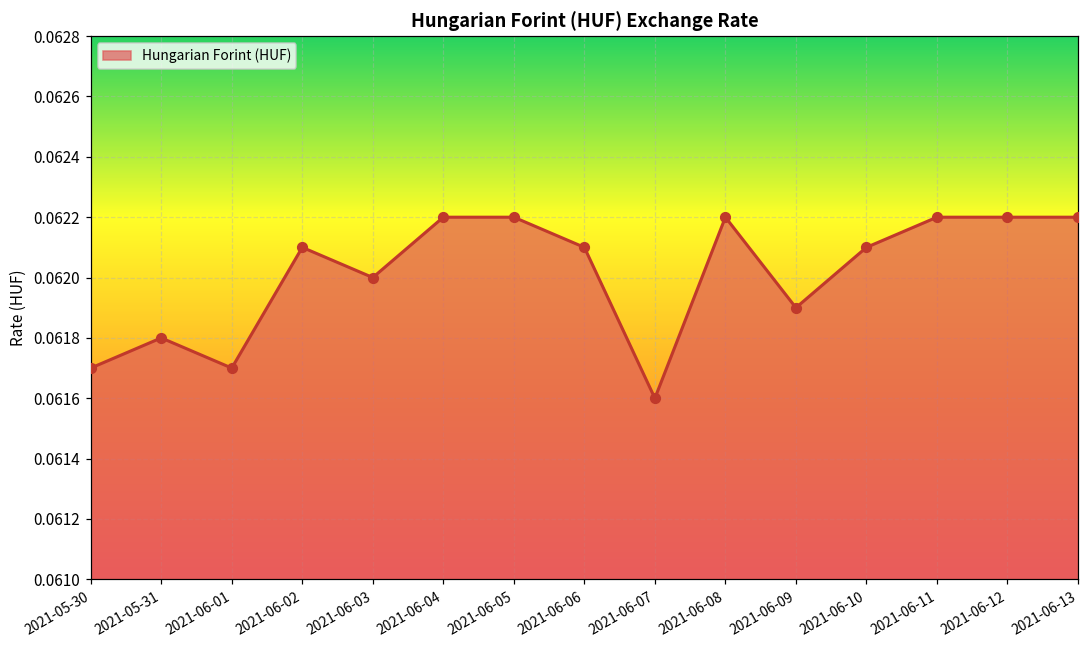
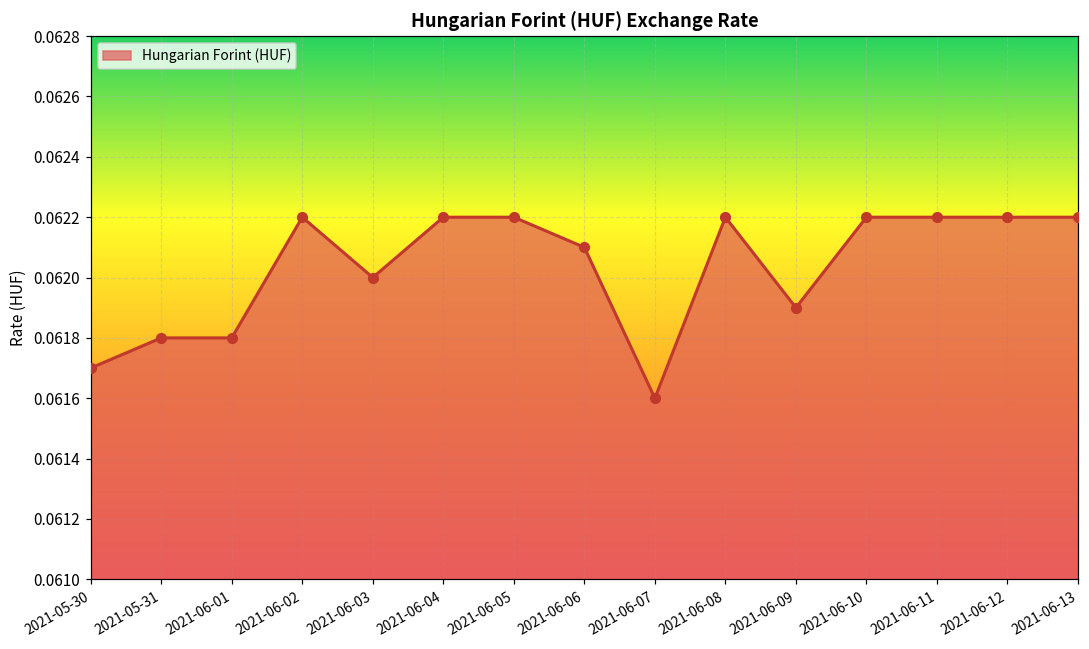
  {
    "2021-05-30": 0.0617,
    "2021-05-31": 0.0618,
-   "2021-06-01": 0.0617,
-   "2021-06-02": 0.0621,
+   "2021-06-01": 0.0618,
+   "2021-06-02": 0.0622,
    "2021-06-03": 0.0620,
    "2021-06-04": 0.0622,
    "2021-06-05": 0.0622,
    "2021-06-06": 0.0621,
    "2021-06-07": 0.0616,
    "2021-06-08": 0.0622,
    "2021-06-09": 0.0619,
-   "2021-06-10": 0.0621,
+   "2021-06-10": 0.0622,
    "2021-06-11": 0.0622,
    "2021-06-12": 0.0622,
    "2021-06-13": 0.0622
  }
